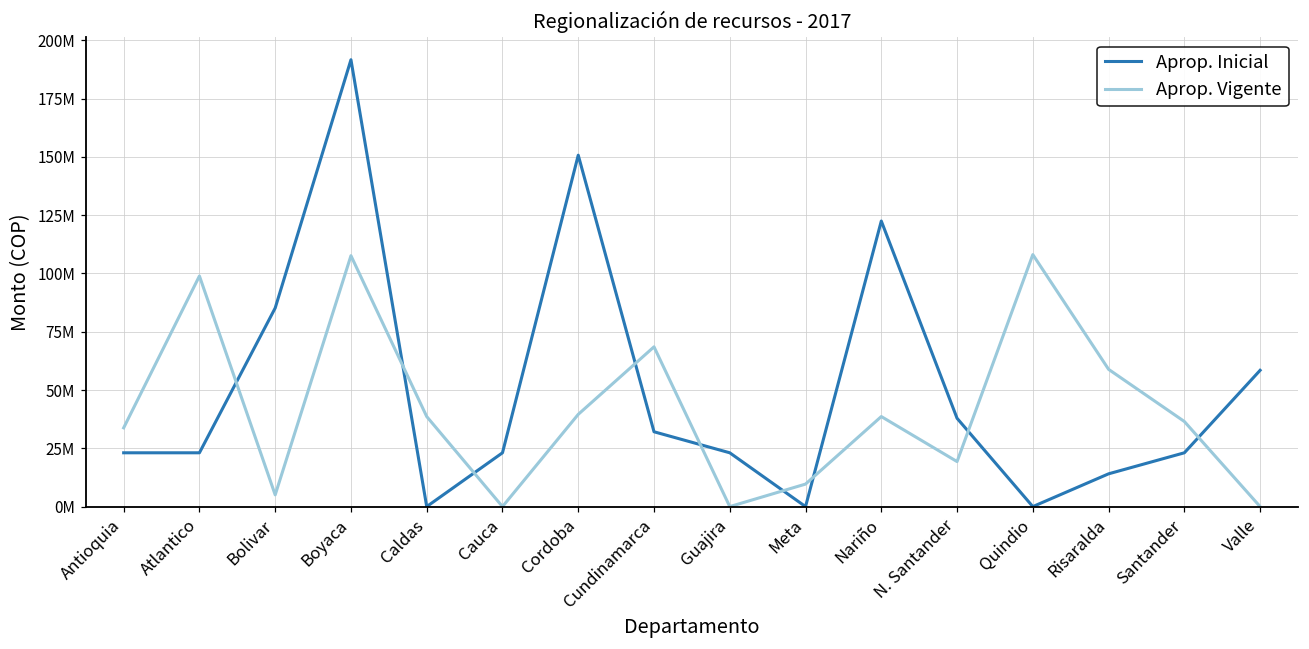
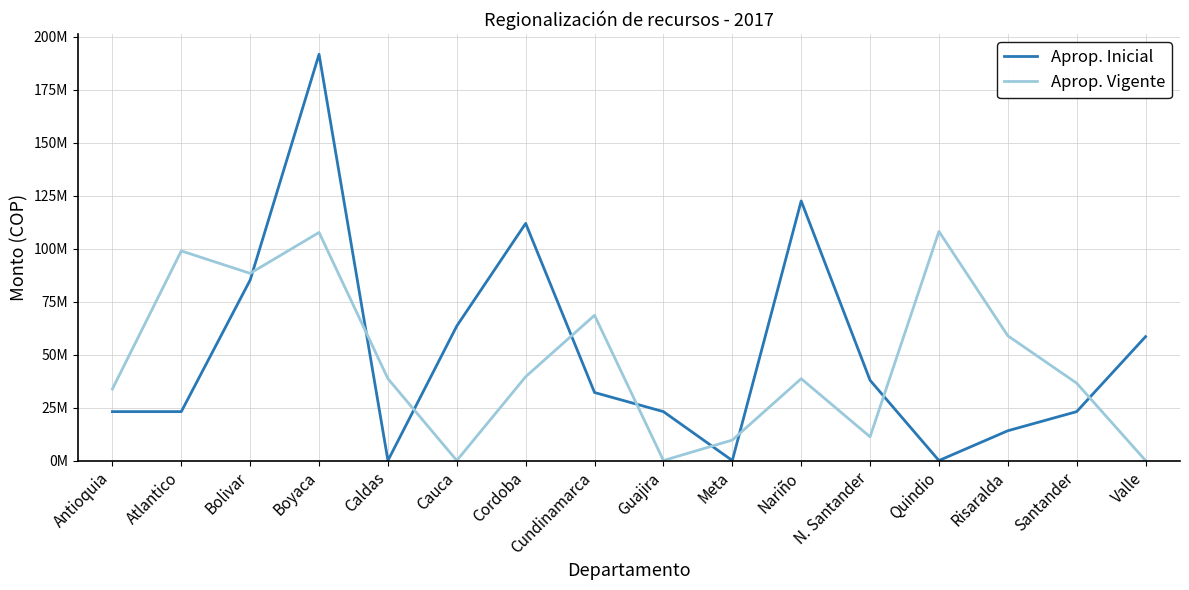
  {
    "Aprop. Inicial": {
      "Antioquia": 23000000,
      "Atlantico": 23000000,
      "Bolivar": 85000000,
      "Boyaca": 192000000,
      "Caldas": 0,
-     "Cauca": 23000000,
-     "Cordoba": 151000000,
+     "Cauca": 63000000,
+     "Cordoba": 112000000,
      "Cundinamarca": 32000000,
      "Guajira": 23000000,
      "Meta": 0,
      "Nariño": 122000000,
      "N. Santander": 38000000,
      "Quindio": 0,
      "Risaralda": 14000000,
      "Santander": 23000000,
      "Valle": 58000000
    },
    "Aprop. Vigente": {
      "Antioquia": 34000000,
      "Atlantico": 99000000,
-     "Bolivar": 5000000,
+     "Bolivar": 88000000,
      "Boyaca": 108000000,
      "Caldas": 39000000,
      "Cauca": 0,
      "Cordoba": 40000000,
      "Cundinamarca": 69000000,
      "Guajira": 0,
      "Meta": 10000000,
      "Nariño": 39000000,
-     "N. Santander": 19000000,
+     "N. Santander": 11000000,
      "Quindio": 108000000,
      "Risaralda": 59000000,
      "Santander": 36000000,
      "Valle": 0
    }
  }
